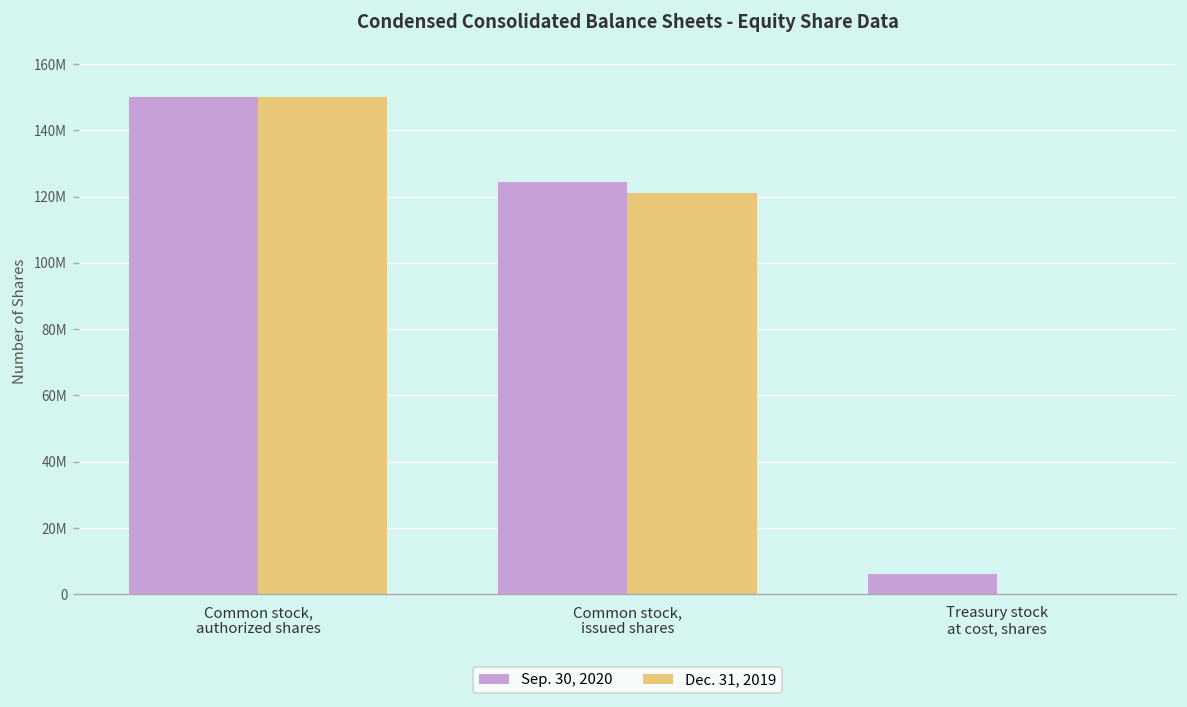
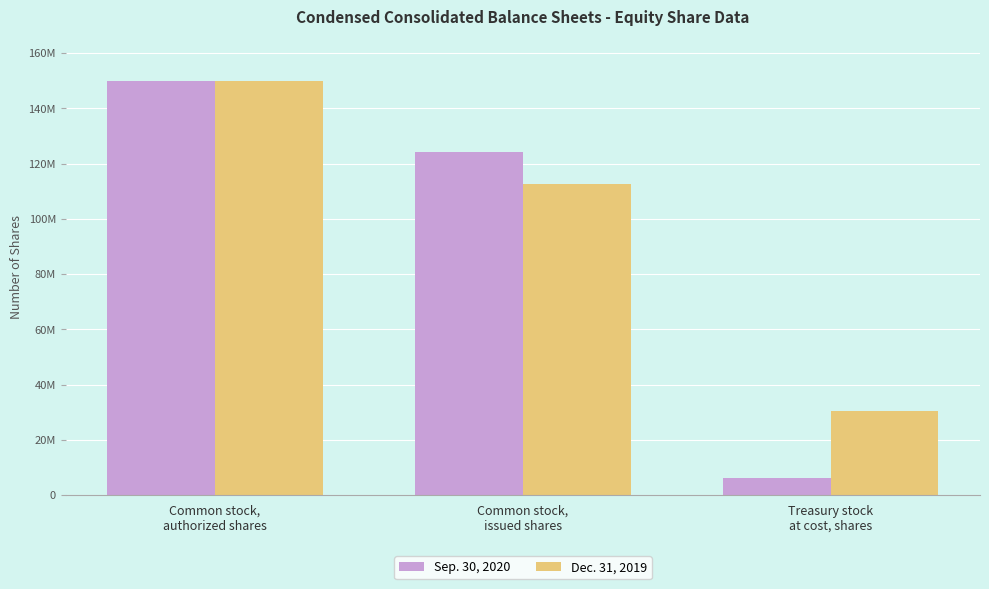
  {
    "Sep. 30, 2020": {
      "Common stock, authorized shares": 150000000,
      "Common stock, issued shares": 124000000,
      "Treasury stock at cost, shares": 6000000
    },
    "Dec. 31, 2019": {
      "Common stock, authorized shares": 150000000,
-     "Common stock, issued shares": 121000000,
-     "Treasury stock at cost, shares": 0
+     "Common stock, issued shares": 113000000,
+     "Treasury stock at cost, shares": 30000000
    }
  }
